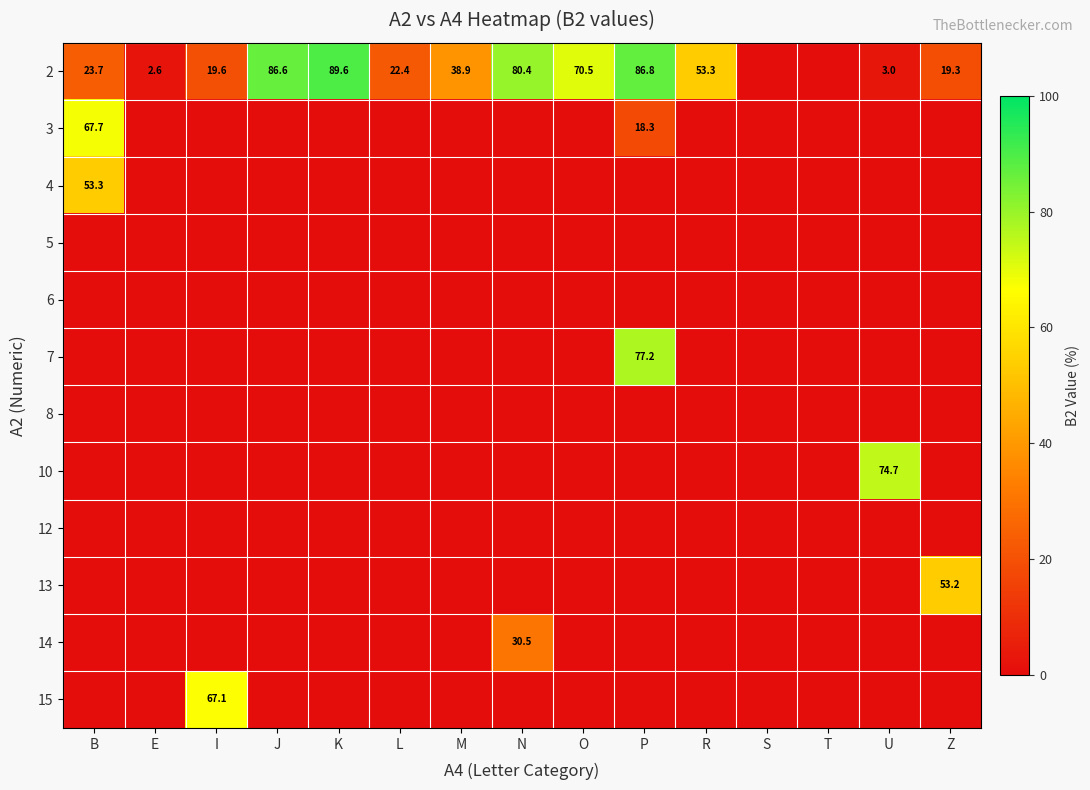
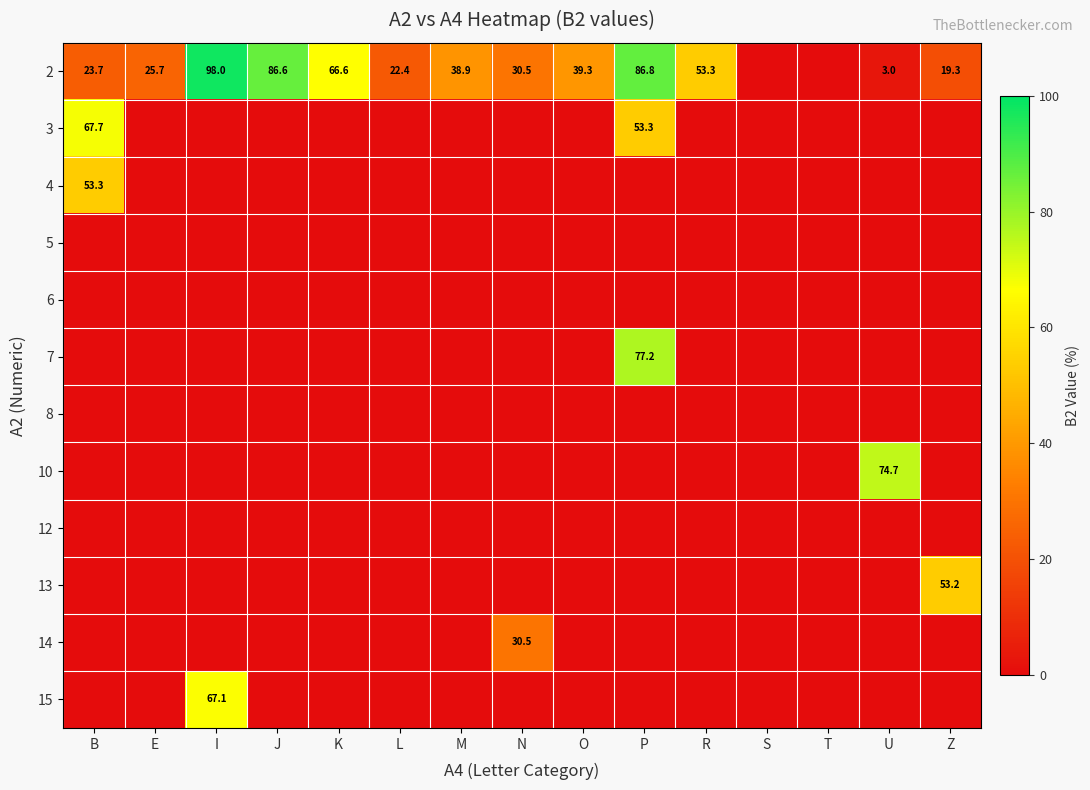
  {
    "2": {
      "B": 23.7,
-     "E": 2.6,
-     "I": 19.6,
+     "E": 25.7,
+     "I": 98.0,
      "J": 86.6,
-     "K": 89.6,
+     "K": 66.6,
      "L": 22.4,
      "M": 38.9,
-     "N": 80.4,
-     "O": 70.5,
+     "N": 30.5,
+     "O": 39.3,
      "P": 86.8,
      "R": 53.3,
      "U": 3.0,
      "Z": 19.3
    },
    "3": {
      "B": 67.7,
-     "P": 18.3
+     "P": 53.3
    },
    "4": {
      "B": 53.3
    },
    "7": {
      "P": 77.2
    },
    "10": {
      "U": 74.7
    },
    "13": {
      "Z": 53.2
    },
    "14": {
      "N": 30.5
    },
    "15": {
      "I": 67.1
    }
  }
